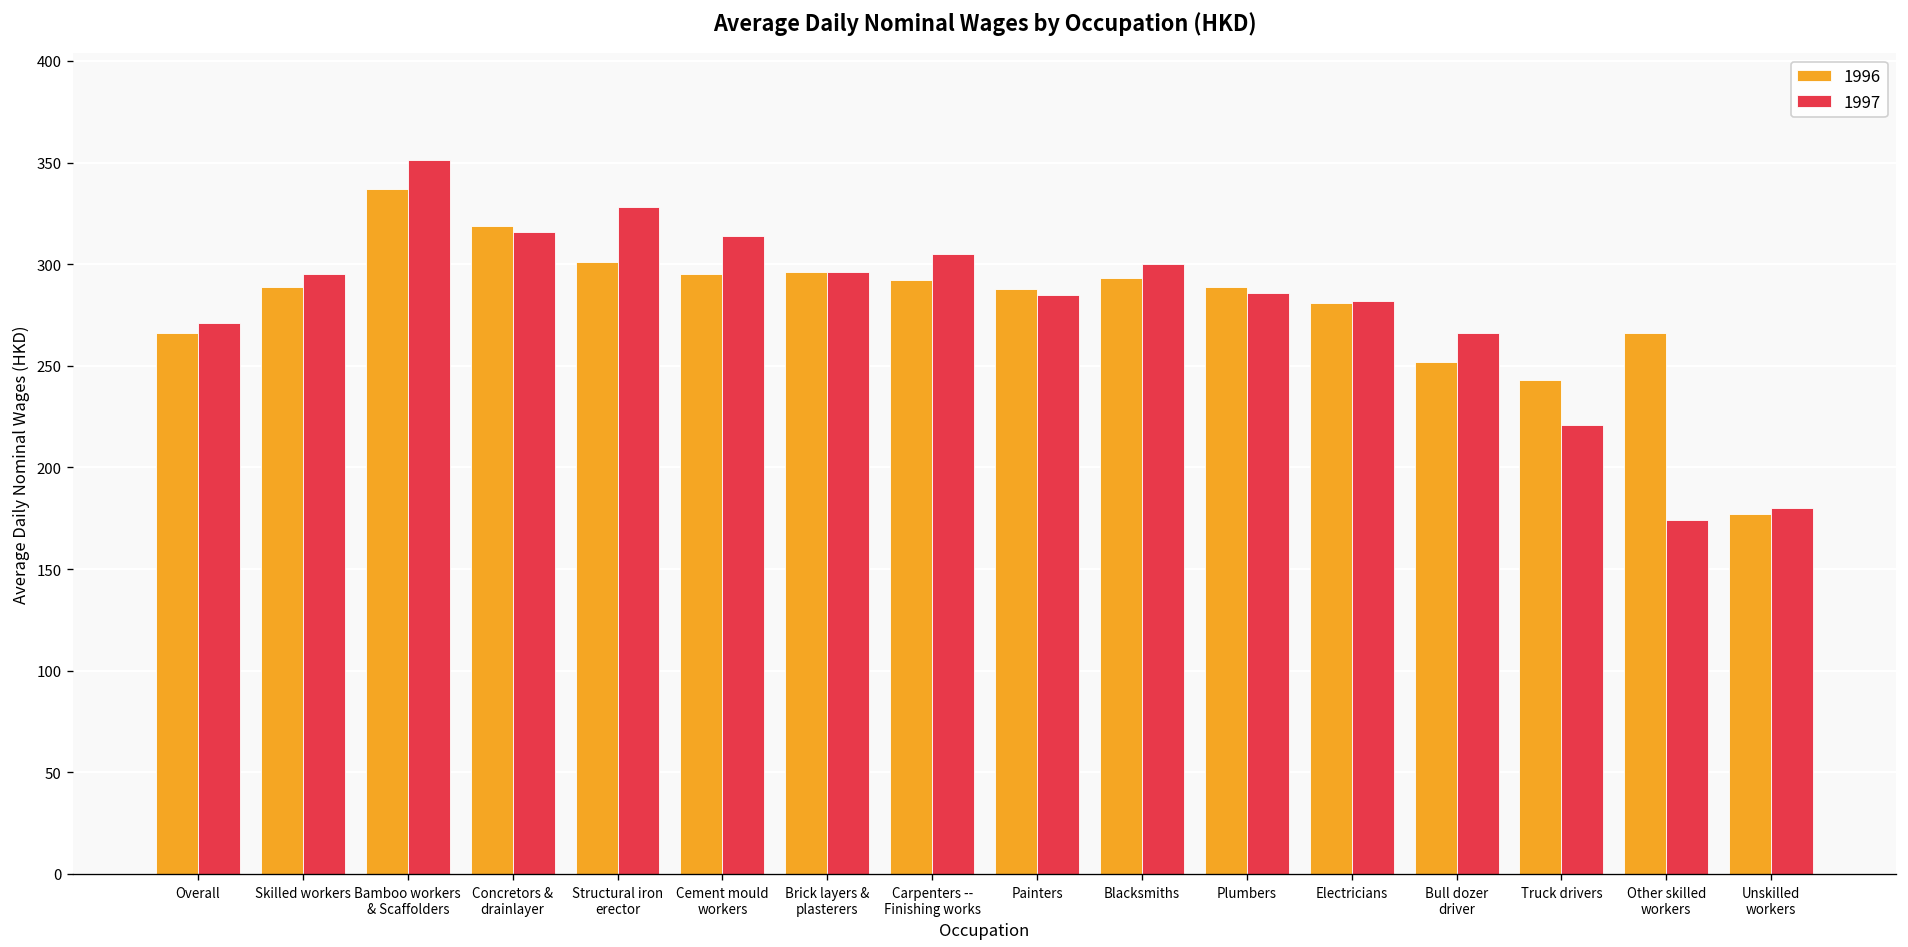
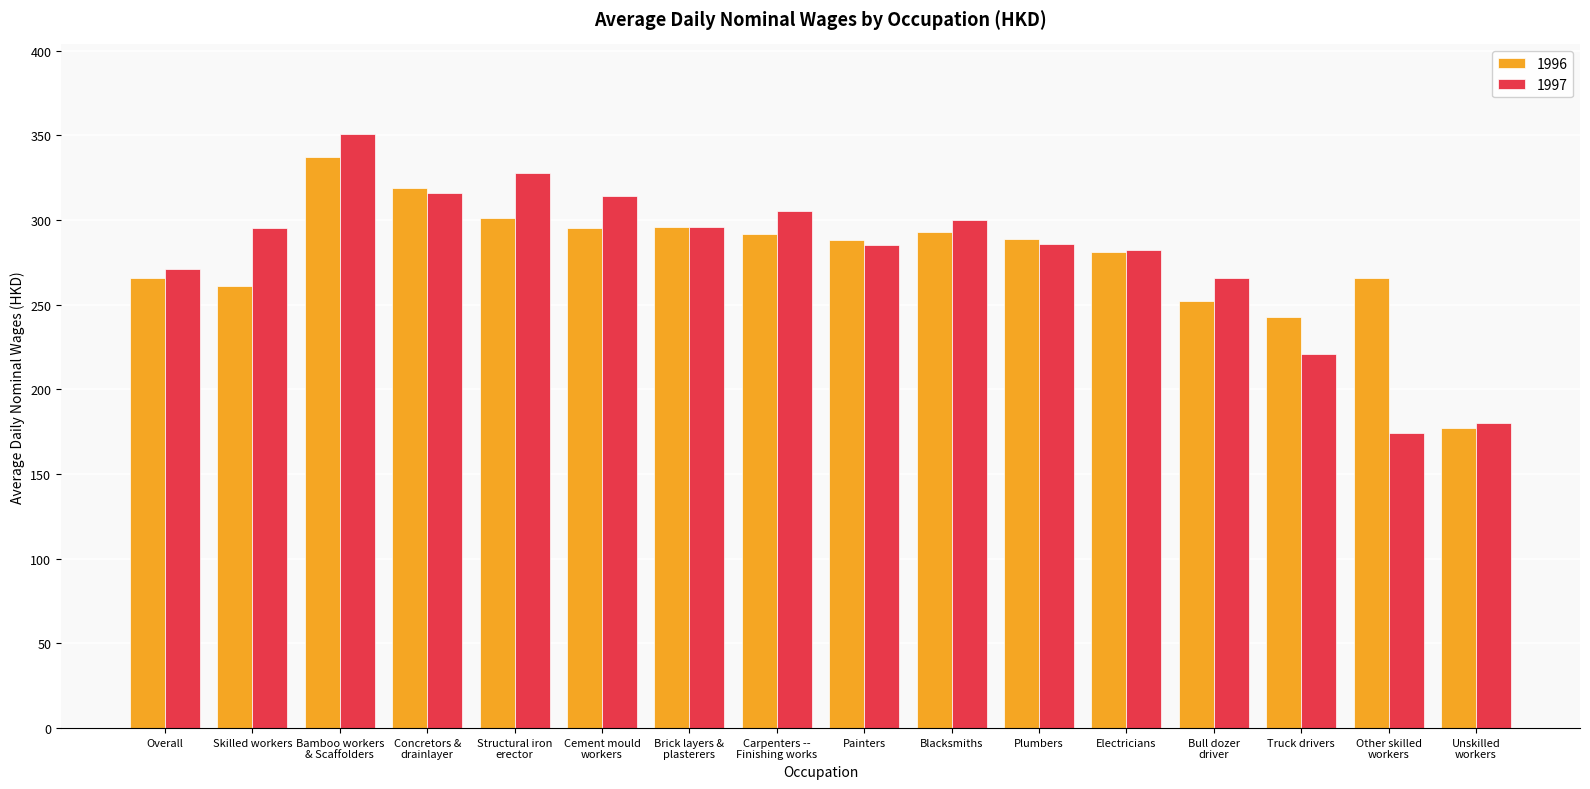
  {
    "1996": {
      "Overall": 266,
-     "Skilled workers": 289,
+     "Skilled workers": 261,
      "Bamboo workers & Scaffolders": 337,
      "Concretors & drainlayer": 319,
      "Structural iron erector": 301,
      "Cement mould workers": 295,
      "Brick layers & plasterers": 296,
      "Carpenters -- Finishing works": 292,
      "Painters": 288,
      "Blacksmiths": 293,
      "Plumbers": 289,
      "Electricians": 281,
      "Bull dozer driver": 252,
      "Truck drivers": 243,
      "Other skilled workers": 266,
      "Unskilled workers": 177
    },
    "1997": {
      "Overall": 271,
      "Skilled workers": 295,
      "Bamboo workers & Scaffolders": 351,
      "Concretors & drainlayer": 316,
      "Structural iron erector": 328,
      "Cement mould workers": 314,
      "Brick layers & plasterers": 296,
      "Carpenters -- Finishing works": 305,
      "Painters": 285,
      "Blacksmiths": 300,
      "Plumbers": 286,
      "Electricians": 282,
      "Bull dozer driver": 266,
      "Truck drivers": 221,
      "Other skilled workers": 174,
      "Unskilled workers": 180
    }
  }
